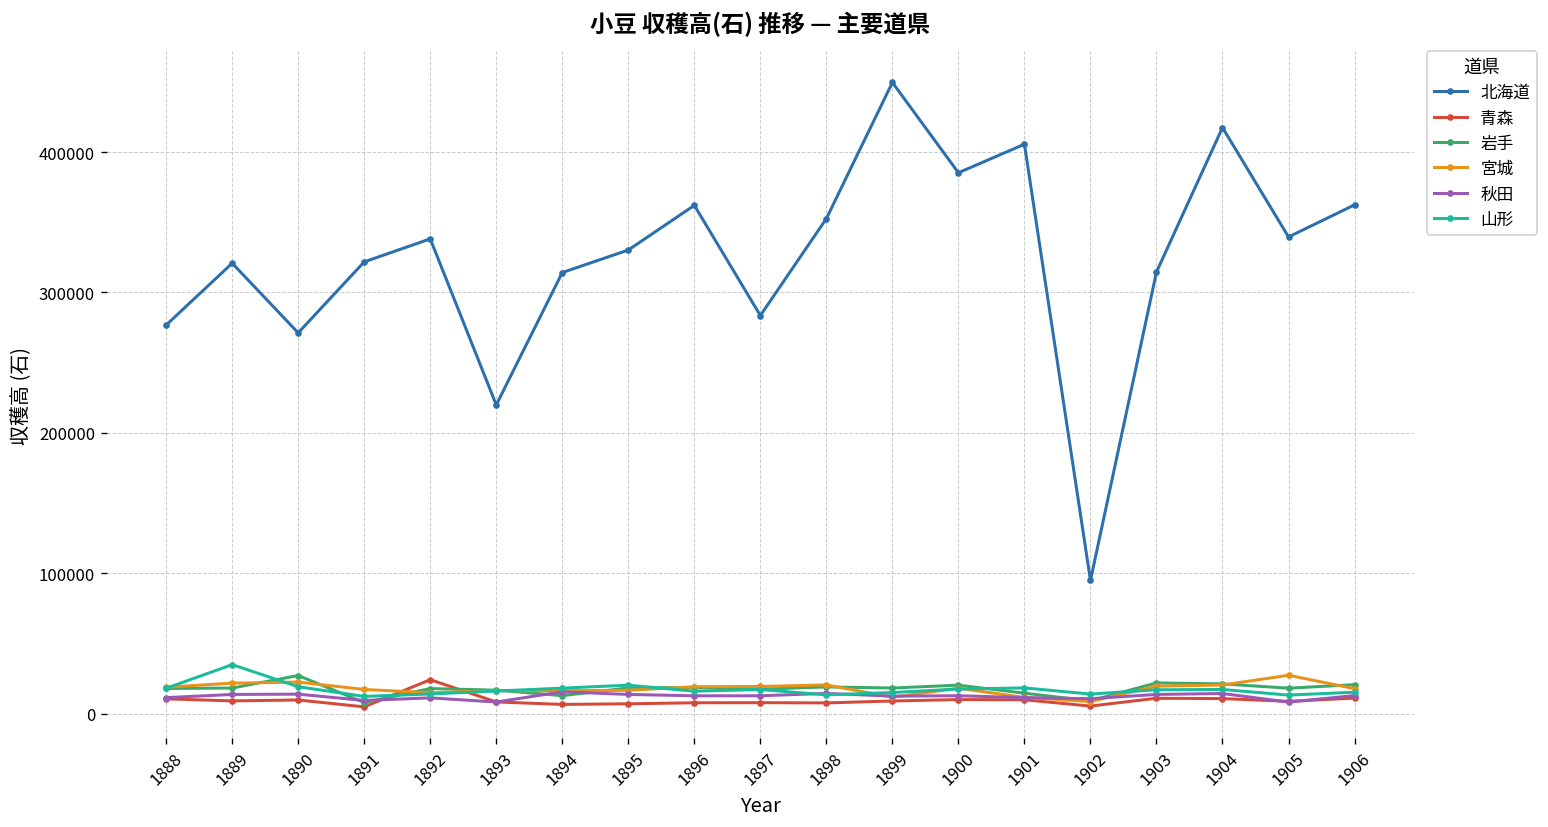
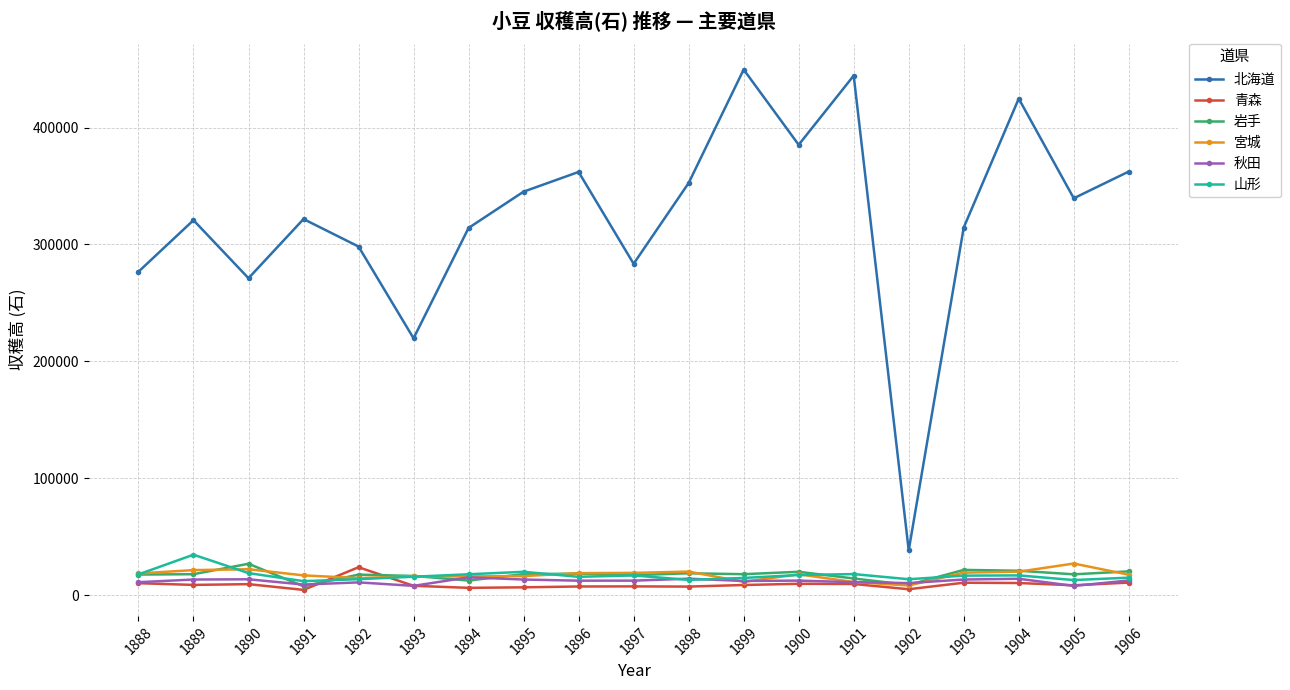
  {
    "北海道": {
      "1888": 277000,
      "1889": 321000,
      "1890": 271000,
      "1891": 322000,
-     "1892": 338000,
+     "1892": 298000,
      "1893": 220000,
      "1894": 314000,
-     "1895": 330000,
+     "1895": 345000,
      "1896": 362000,
      "1897": 284000,
      "1898": 353000,
      "1899": 450000,
      "1900": 385000,
-     "1901": 406000,
-     "1902": 95000,
+     "1901": 444000,
+     "1902": 39000,
      "1903": 315000,
-     "1904": 417000,
+     "1904": 425000,
      "1905": 340000,
      "1906": 362000
    },
    "青森": {
      "1889": 9000,
      "1890": 10000,
      "1891": 5000,
      "1892": 24000,
      "1894": 6000,
      "1895": 7000,
      "1896": 8000,
      "1897": 8000,
      "1898": 8000,
      "1899": 9000,
      "1900": 10000,
      "1902": 5000,
      "1903": 11000,
      "1904": 11000
    },
    "岩手": {
      "1889": 18000,
      "1890": 27000,
      "1892": 18000,
      "1894": 13000,
      "1899": 18000,
      "1901": 14000,
      "1903": 22000,
      "1905": 18000,
      "1906": 21000
    },
    "宮城": {
      "1889": 22000,
      "1890": 22000,
      "1891": 17000,
      "1903": 19000,
      "1905": 27000,
      "1906": 18000
    },
    "秋田": {
      "1889": 14000,
      "1890": 14000,
      "1892": 11000,
      "1895": 14000,
      "1896": 13000,
      "1897": 13000,
      "1900": 13000,
      "1903": 14000,
      "1904": 14000
    },
    "山形": {
      "1889": 35000,
      "1890": 19000,
      "1891": 12000,
      "1896": 16000,
      "1899": 15000,
      "1901": 18000,
      "1902": 14000,
      "1903": 17000,
      "1904": 17000,
      "1905": 13000,
      "1906": 15000
    }
  }
